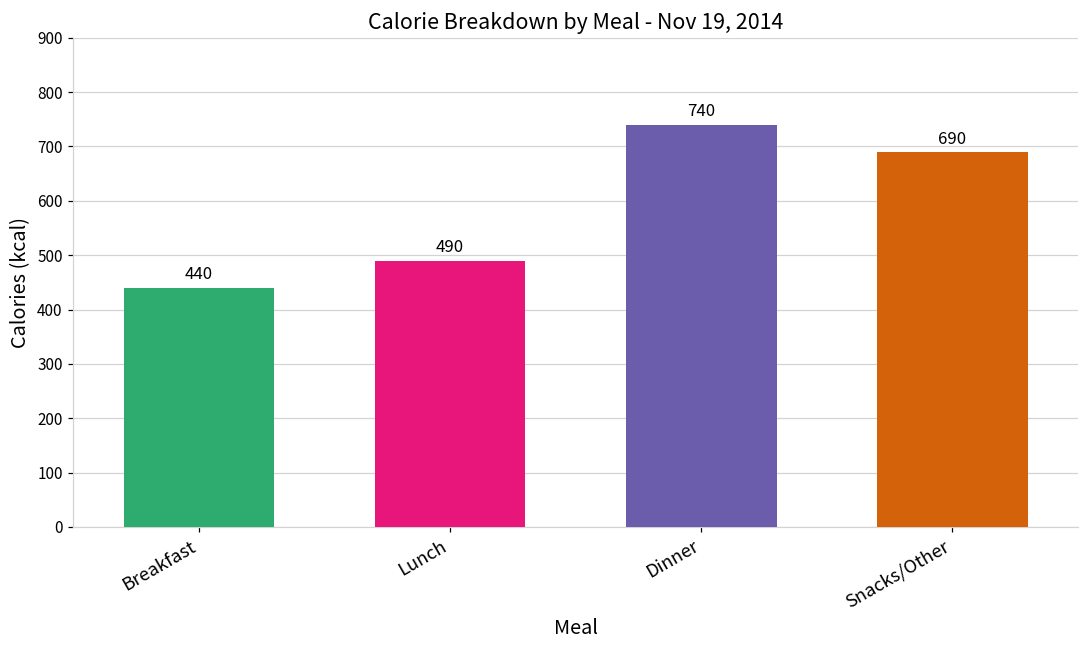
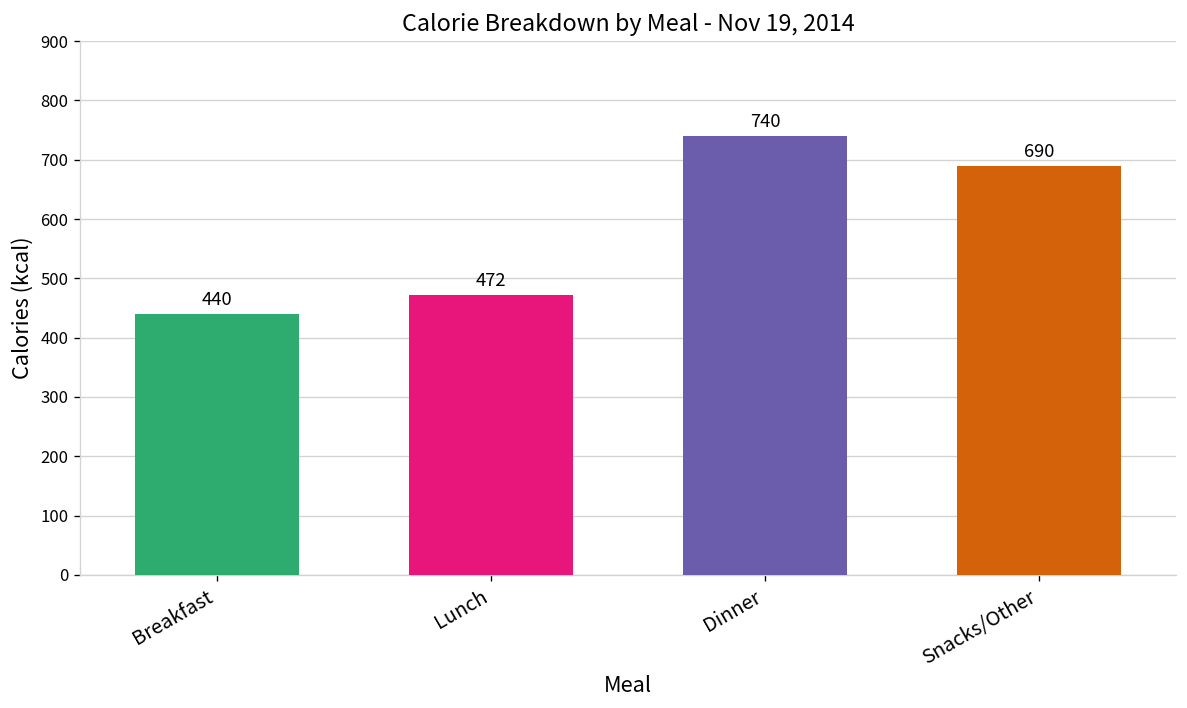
  {
    "Breakfast": 440,
-   "Lunch": 490,
+   "Lunch": 472,
    "Dinner": 740,
    "Snacks/Other": 690
  }
